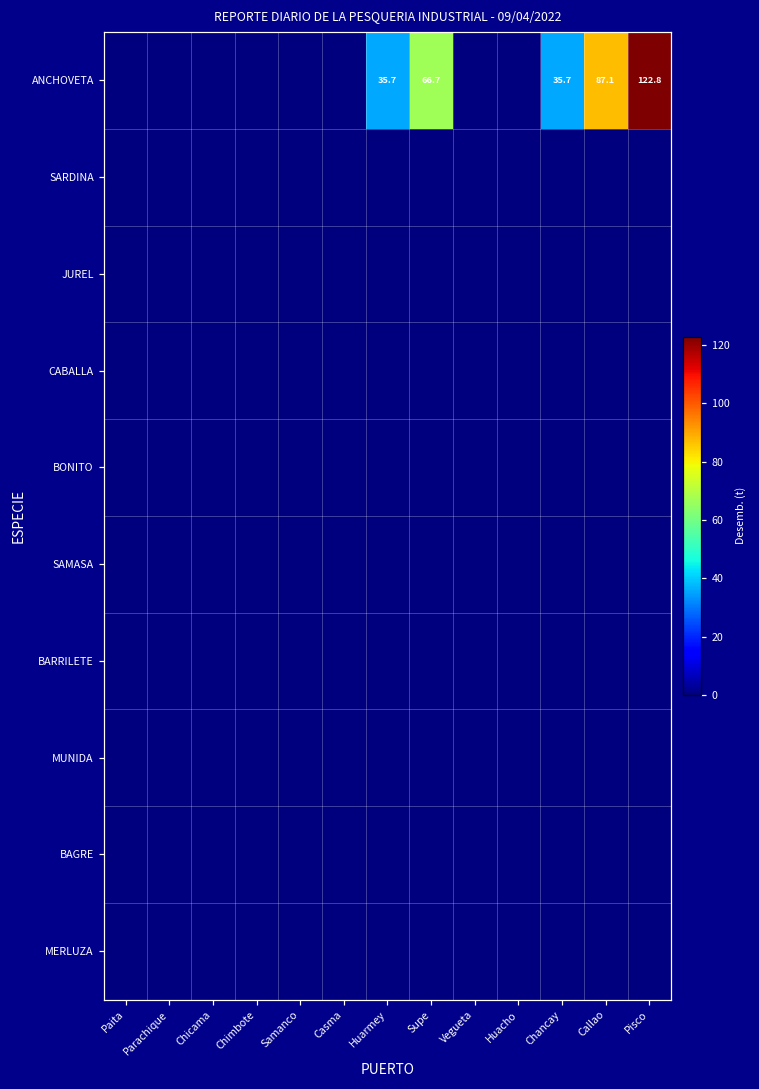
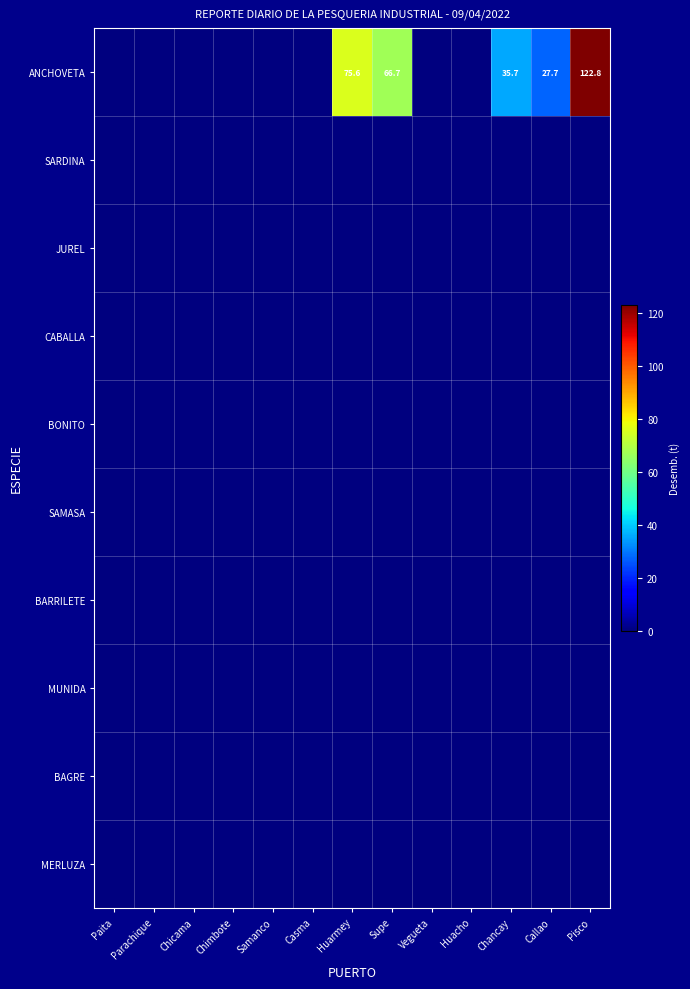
  {
    "ANCHOVETA": {
-     "Huarmey": 35.7,
+     "Huarmey": 75.6,
      "Supe": 66.7,
      "Chancay": 35.7,
-     "Callao": 87.1,
+     "Callao": 27.7,
      "Pisco": 122.8
    }
  }
